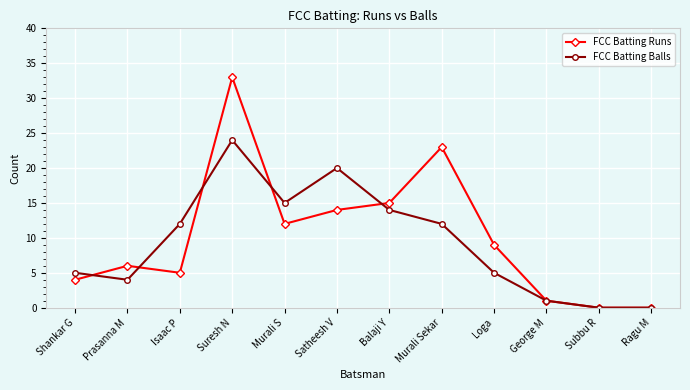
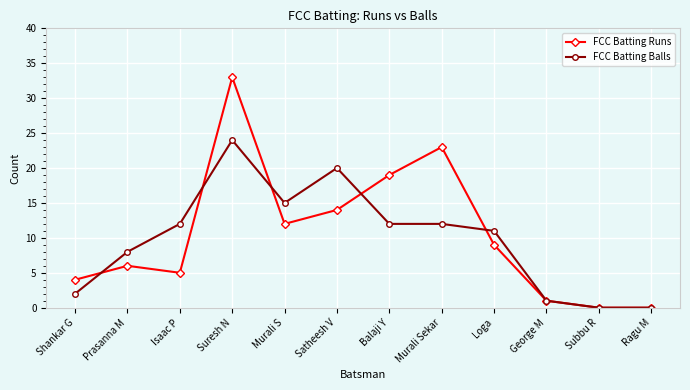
  {
    "FCC Batting Runs": {
      "Shankar G": 4,
      "Prasanna M": 6,
      "Isaac P": 5,
      "Suresh N": 33,
      "Murali S": 12,
      "Satheesh V": 14,
-     "Balaji Y": 15,
+     "Balaji Y": 19,
      "Murali Sekar": 23,
      "Loga": 9
    },
    "FCC Batting Balls": {
-     "Shankar G": 5,
-     "Prasanna M": 4,
+     "Shankar G": 2,
+     "Prasanna M": 8,
      "Isaac P": 12,
      "Suresh N": 24,
      "Murali S": 15,
      "Satheesh V": 20,
-     "Balaji Y": 14,
+     "Balaji Y": 12,
      "Murali Sekar": 12,
-     "Loga": 5
+     "Loga": 11
    }
  }
